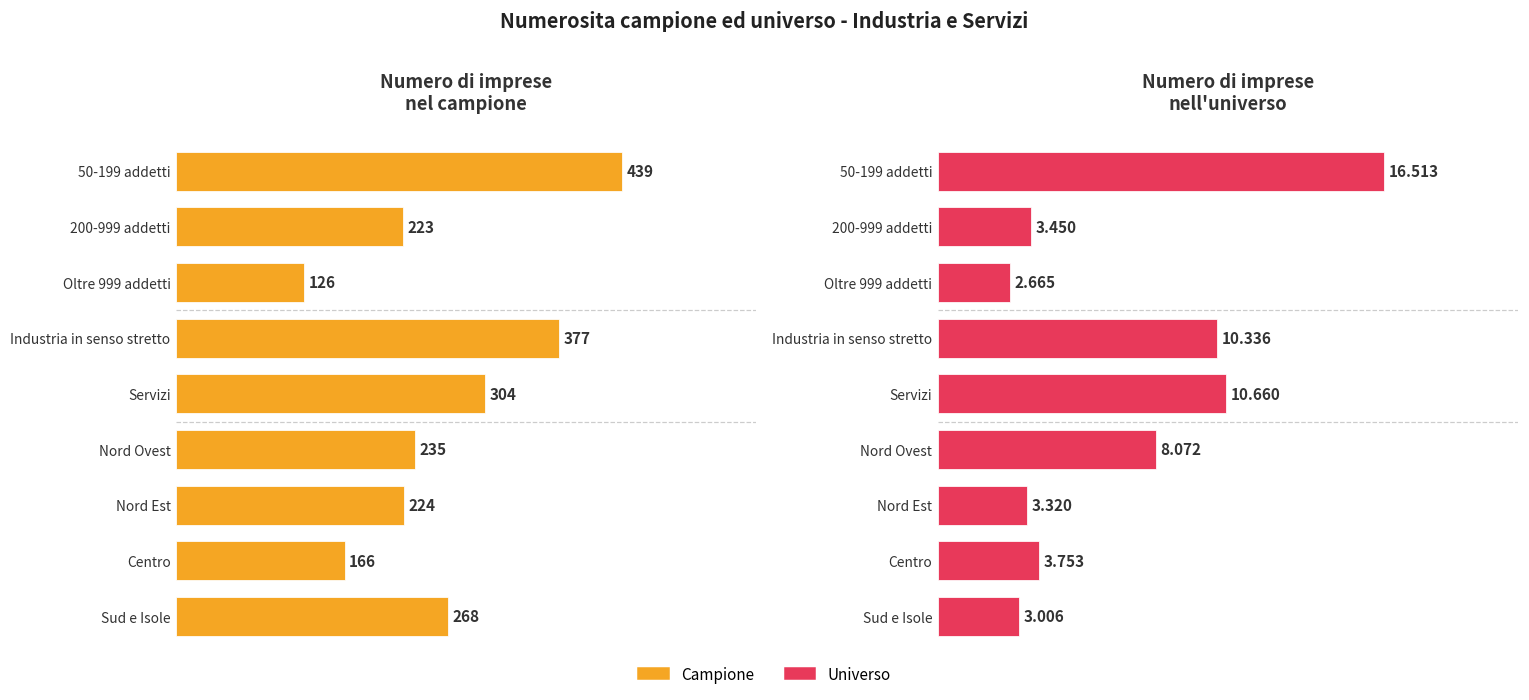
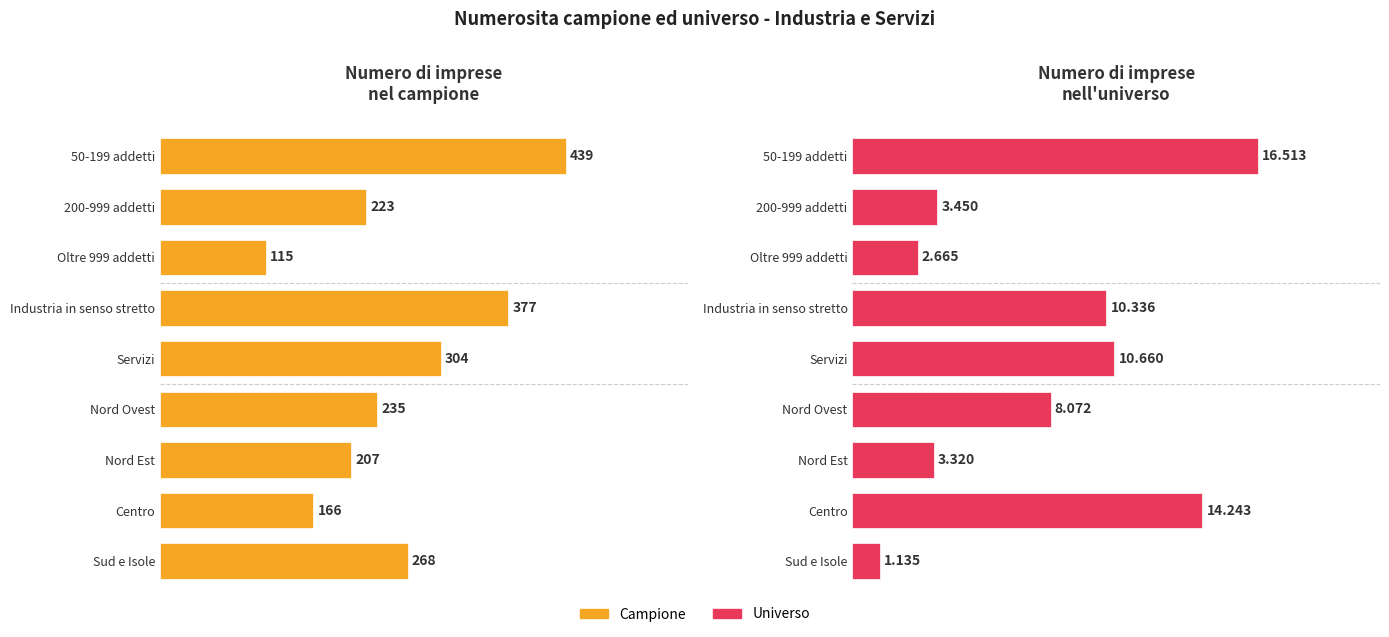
  {
    "Numero di imprese nel campione": {
      "50-199 addetti": 439,
      "200-999 addetti": 223,
-     "Oltre 999 addetti": 126,
+     "Oltre 999 addetti": 115,
      "Industria in senso stretto": 377,
      "Servizi": 304,
      "Nord Ovest": 235,
-     "Nord Est": 224,
+     "Nord Est": 207,
      "Centro": 166,
      "Sud e Isole": 268
    },
    "Numero di imprese nell'universo": {
-     "Centro": 3.753,
-     "Sud e Isole": 3.006
+     "Centro": 14.243,
+     "Sud e Isole": 1.135
    }
  }
